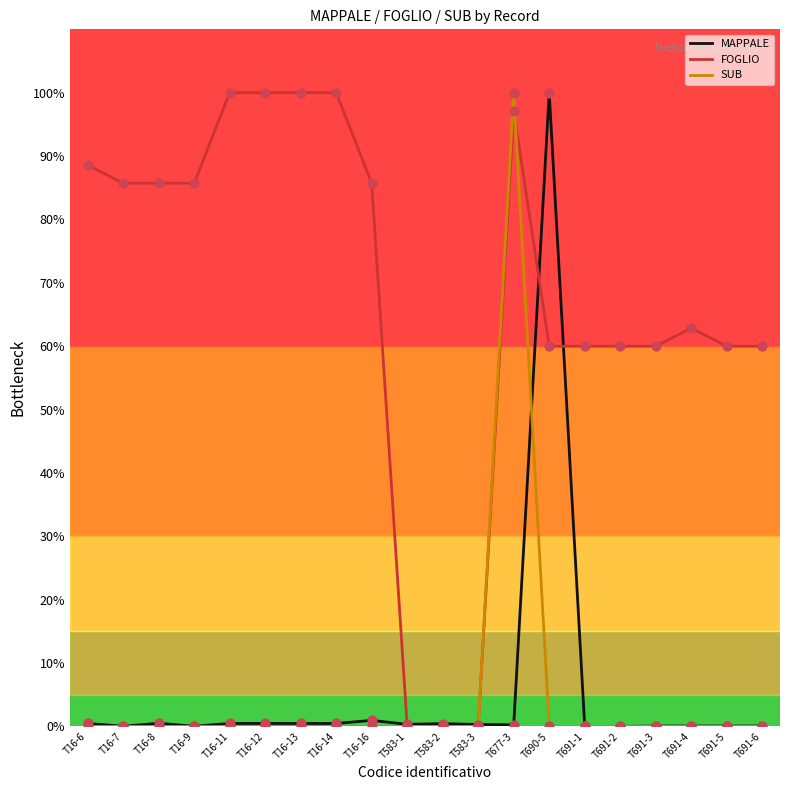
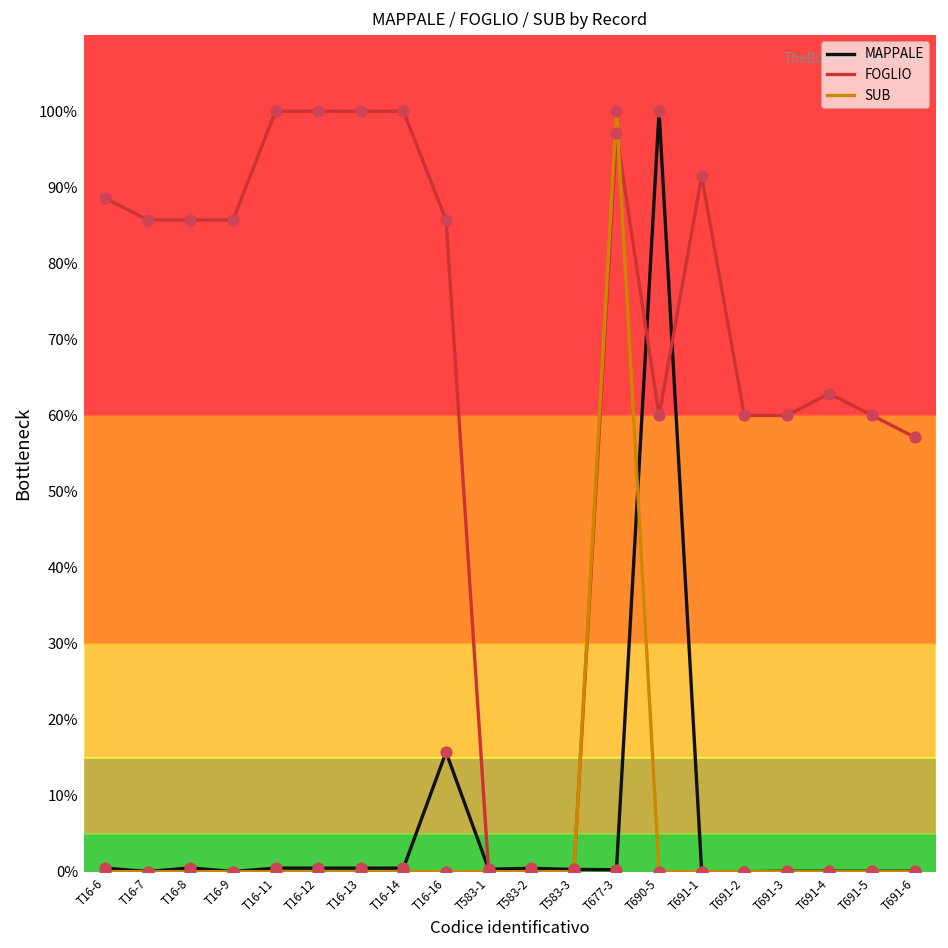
  {
    "MAPPALE": {
      "T16-6": "0%",
      "T16-8": "0%",
      "T16-11": "0%",
      "T16-12": "0%",
      "T16-13": "0%",
      "T16-14": "0%",
-     "T16-16": "1%",
+     "T16-16": "16%",
      "T583-2": "0%",
      "T677-3": "0%",
      "T690-5": "100%"
    },
    "FOGLIO": {
      "T16-6": "89%",
      "T16-7": "86%",
      "T16-8": "86%",
      "T16-9": "86%",
      "T16-11": "100%",
      "T16-12": "100%",
      "T16-13": "100%",
      "T16-14": "100%",
      "T16-16": "86%",
      "T677-3": "97%",
      "T690-5": "60%",
-     "T691-1": "60%",
+     "T691-1": "91%",
      "T691-2": "60%",
      "T691-3": "60%",
      "T691-4": "63%",
      "T691-5": "60%",
-     "T691-6": "60%"
+     "T691-6": "57%"
    },
    "SUB": {
      "T16-6": "0%",
      "T16-8": "0%",
      "T16-11": "0%",
      "T16-12": "0%",
      "T16-13": "0%",
      "T16-14": "0%",
      "T16-16": "0%",
      "T677-3": "100%",
      "T690-5": "0%"
    }
  }
